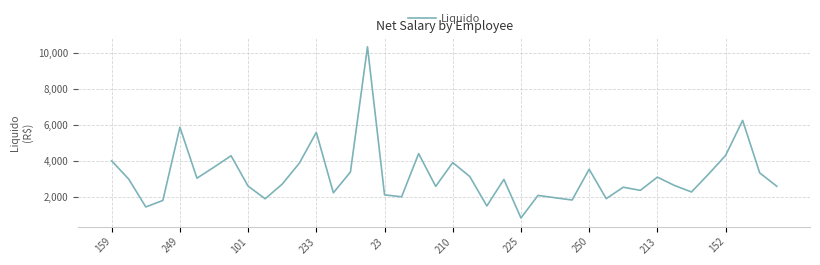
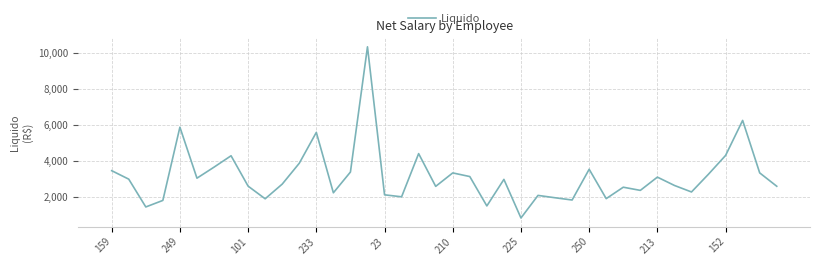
  {
-   "159": "4,000",
+   "159": "3,500",
    "249": "5,900",
    "101": "2,600",
    "233": "5,600",
-   "210": "3,900",
+   "210": "3,300",
    "225": "800",
    "250": "3,500",
    "213": "3,100",
    "152": "4,300"
  }
